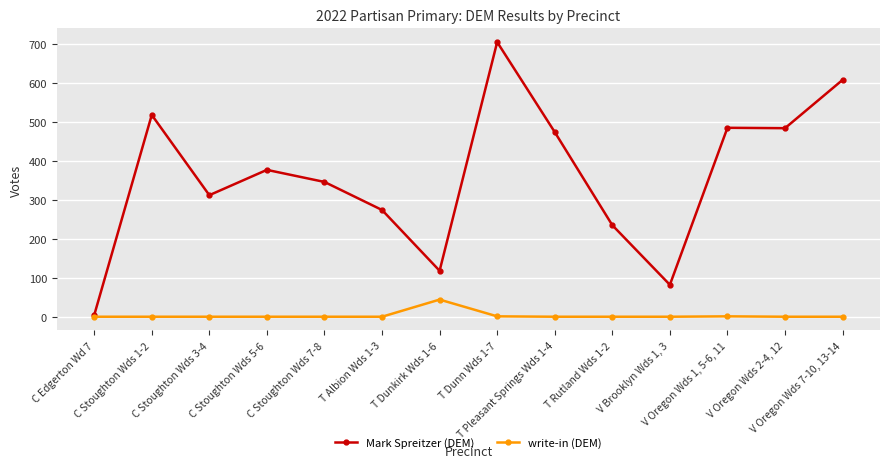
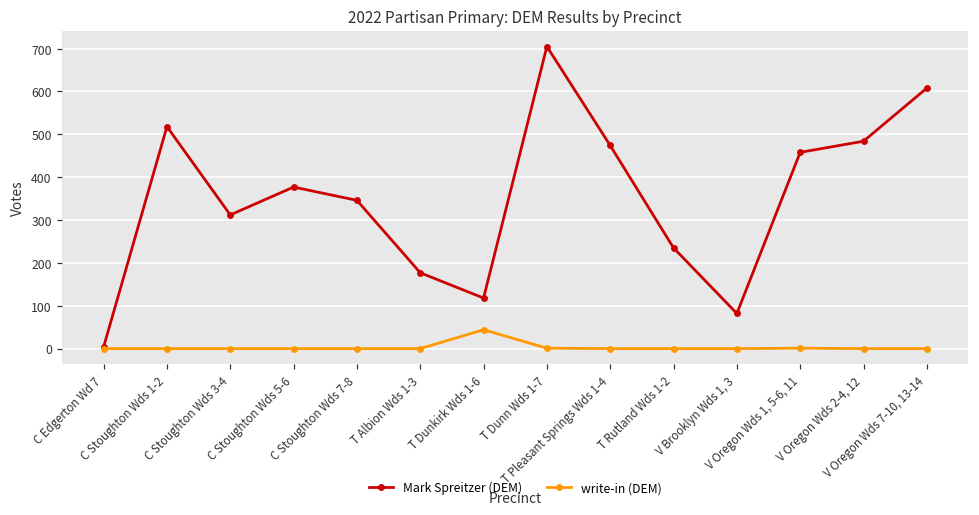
  {
    "Mark Spreitzer (DEM)": {
      "C Stoughton Wds 1-2": 520,
      "C Stoughton Wds 3-4": 310,
      "C Stoughton Wds 5-6": 380,
      "C Stoughton Wds 7-8": 350,
-     "T Albion Wds 1-3": 270,
+     "T Albion Wds 1-3": 180,
      "T Dunkirk Wds 1-6": 120,
      "T Dunn Wds 1-7": 710,
      "T Pleasant Springs Wds 1-4": 470,
      "T Rutland Wds 1-2": 240,
      "V Brooklyn Wds 1, 3": 80,
-     "V Oregon Wds 1, 5-6, 11": 490,
+     "V Oregon Wds 1, 5-6, 11": 460,
      "V Oregon Wds 2-4, 12": 480,
      "V Oregon Wds 7-10, 13-14": 610
    },
    "write-in (DEM)": {
      "C Stoughton Wds 1-2": 0,
      "C Stoughton Wds 3-4": 0,
      "C Stoughton Wds 5-6": 0,
      "C Stoughton Wds 7-8": 0,
      "T Albion Wds 1-3": 0,
      "T Dunkirk Wds 1-6": 40,
      "T Dunn Wds 1-7": 0,
      "T Pleasant Springs Wds 1-4": 0,
      "T Rutland Wds 1-2": 0,
      "V Brooklyn Wds 1, 3": 0,
      "V Oregon Wds 1, 5-6, 11": 0,
      "V Oregon Wds 2-4, 12": 0,
      "V Oregon Wds 7-10, 13-14": 0
    }
  }
